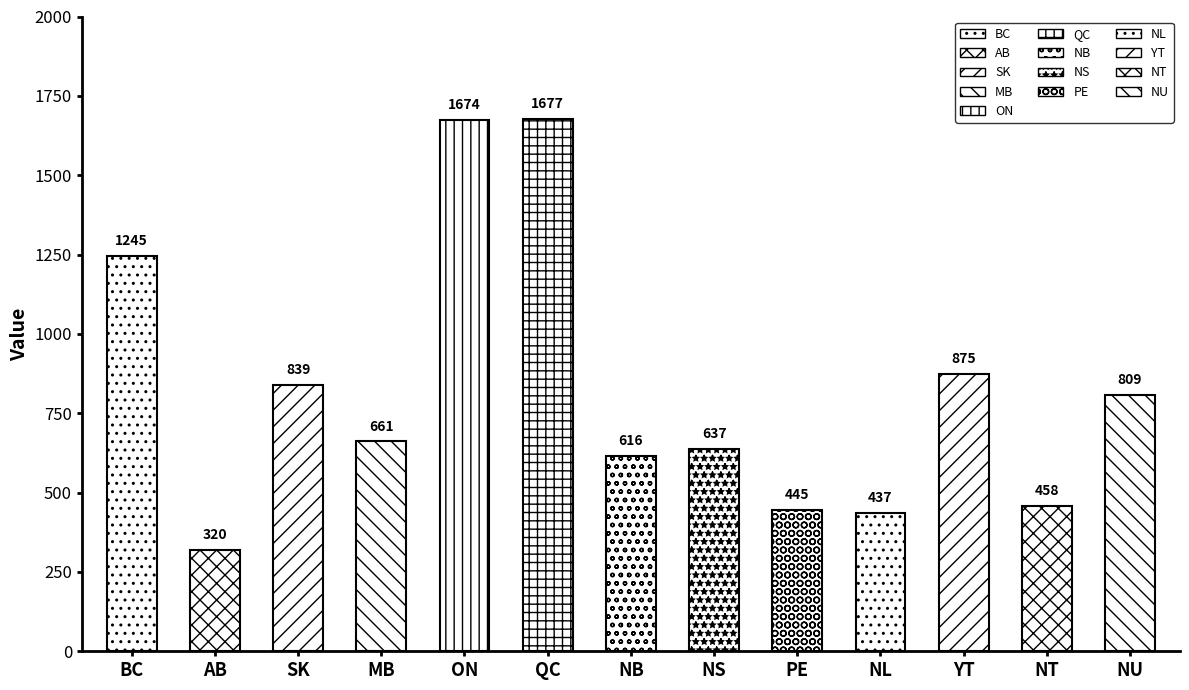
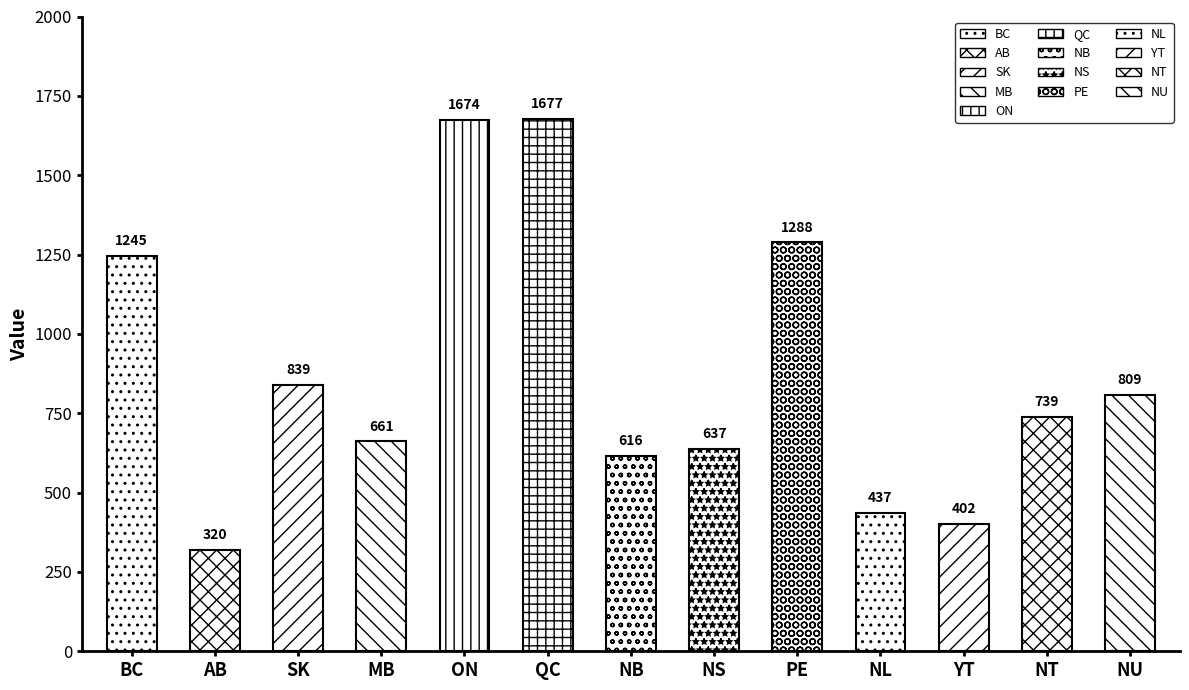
  {
    "BC": 1245,
    "AB": 320,
    "SK": 839,
    "MB": 661,
    "ON": 1674,
    "QC": 1677,
    "NB": 616,
    "NS": 637,
-   "PE": 445,
+   "PE": 1288,
    "NL": 437,
-   "YT": 875,
-   "NT": 458,
+   "YT": 402,
+   "NT": 739,
    "NU": 809
  }
